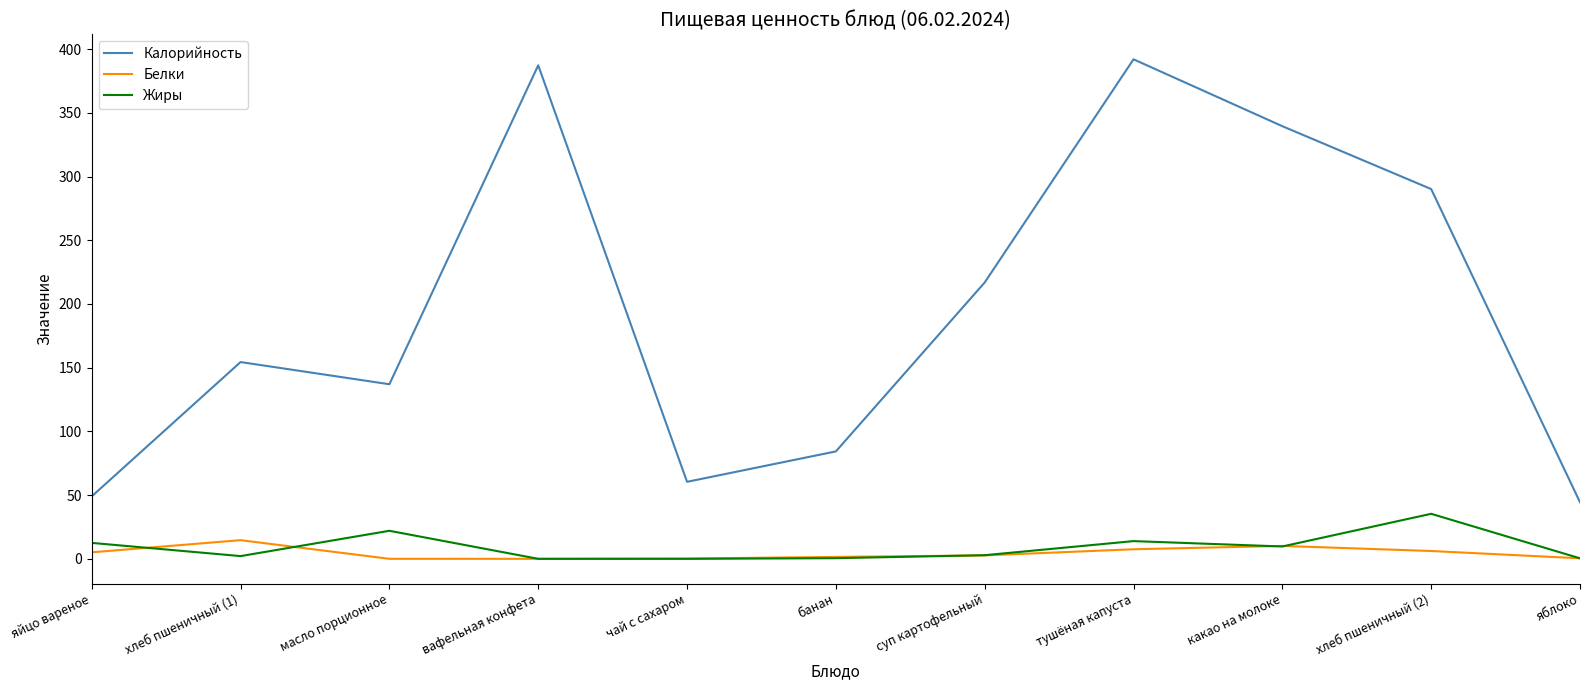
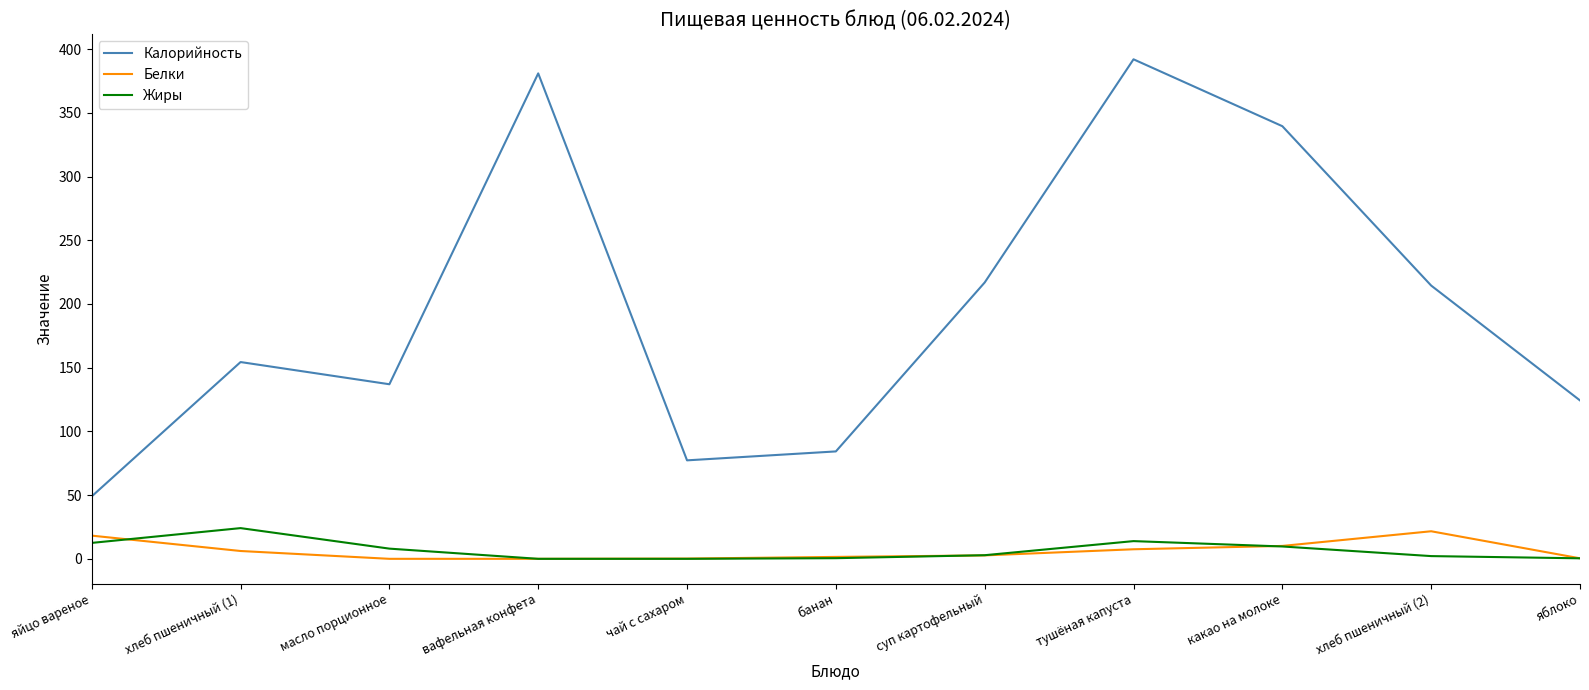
  {
    "Калорийность": {
      "яйцо вареное": 49,
      "хлеб пшеничный (1)": 154,
      "масло порционное": 137,
-     "вафельная конфета": 387,
-     "чай с сахаром": 60,
+     "вафельная конфета": 381,
+     "чай с сахаром": 77,
      "банан": 84,
      "суп картофельный": 217,
      "тушёная капуста": 392,
      "какао на молоке": 340,
-     "хлеб пшеничный (2)": 290,
-     "яблоко": 44
+     "хлеб пшеничный (2)": 214,
+     "яблоко": 124
    },
    "Белки": {
-     "яйцо вареное": 5,
-     "хлеб пшеничный (1)": 15,
+     "яйцо вареное": 18,
+     "хлеб пшеничный (1)": 6,
      "масло порционное": 0,
      "тушёная капуста": 8,
-     "хлеб пшеничный (2)": 6
+     "хлеб пшеничный (2)": 22
    },
    "Жиры": {
      "яйцо вареное": 13,
-     "хлеб пшеничный (1)": 2,
-     "масло порционное": 22,
+     "хлеб пшеничный (1)": 24,
+     "масло порционное": 8,
      "тушёная капуста": 14,
-     "хлеб пшеничный (2)": 35
+     "хлеб пшеничный (2)": 2
    }
  }
